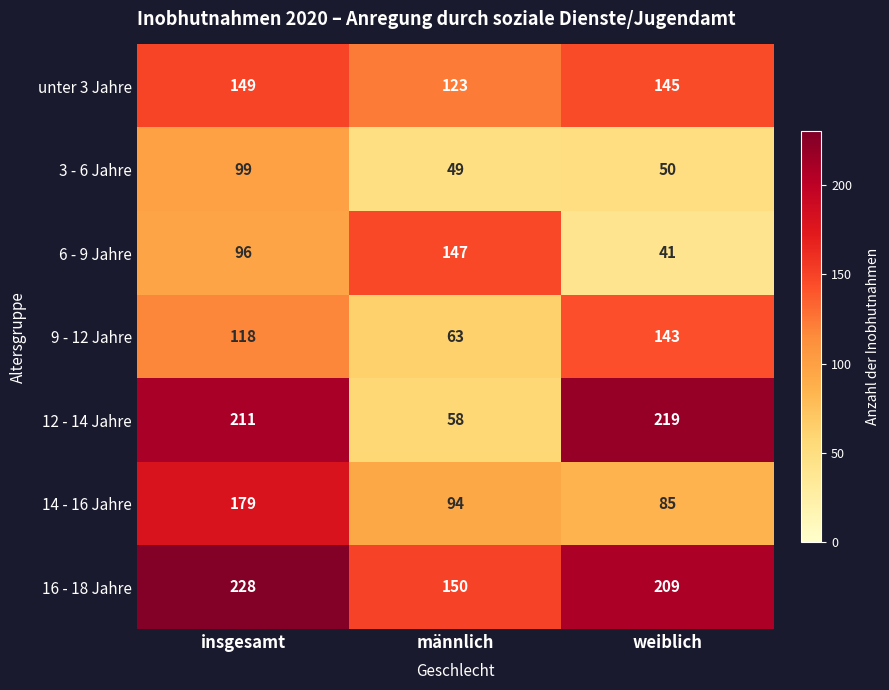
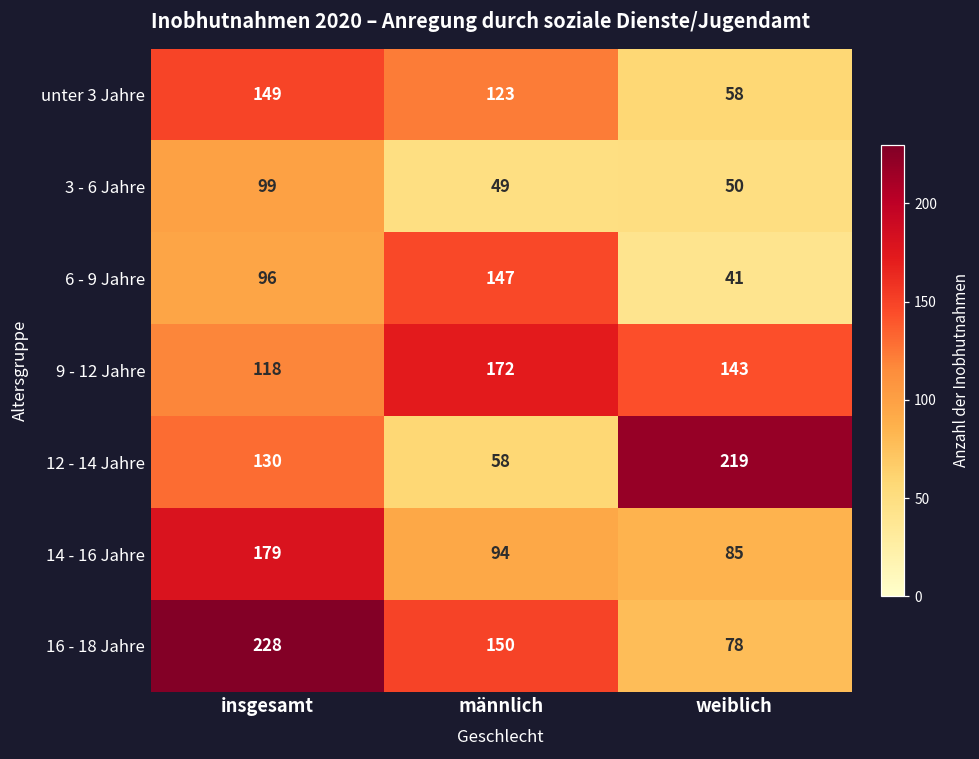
  {
    "unter 3 Jahre": {
      "insgesamt": 149,
      "männlich": 123,
-     "weiblich": 145
+     "weiblich": 58
    },
    "3 - 6 Jahre": {
      "insgesamt": 99,
      "männlich": 49,
      "weiblich": 50
    },
    "6 - 9 Jahre": {
      "insgesamt": 96,
      "männlich": 147,
      "weiblich": 41
    },
    "9 - 12 Jahre": {
      "insgesamt": 118,
-     "männlich": 63,
+     "männlich": 172,
      "weiblich": 143
    },
    "12 - 14 Jahre": {
-     "insgesamt": 211,
+     "insgesamt": 130,
      "männlich": 58,
      "weiblich": 219
    },
    "14 - 16 Jahre": {
      "insgesamt": 179,
      "männlich": 94,
      "weiblich": 85
    },
    "16 - 18 Jahre": {
      "insgesamt": 228,
      "männlich": 150,
-     "weiblich": 209
+     "weiblich": 78
    }
  }
